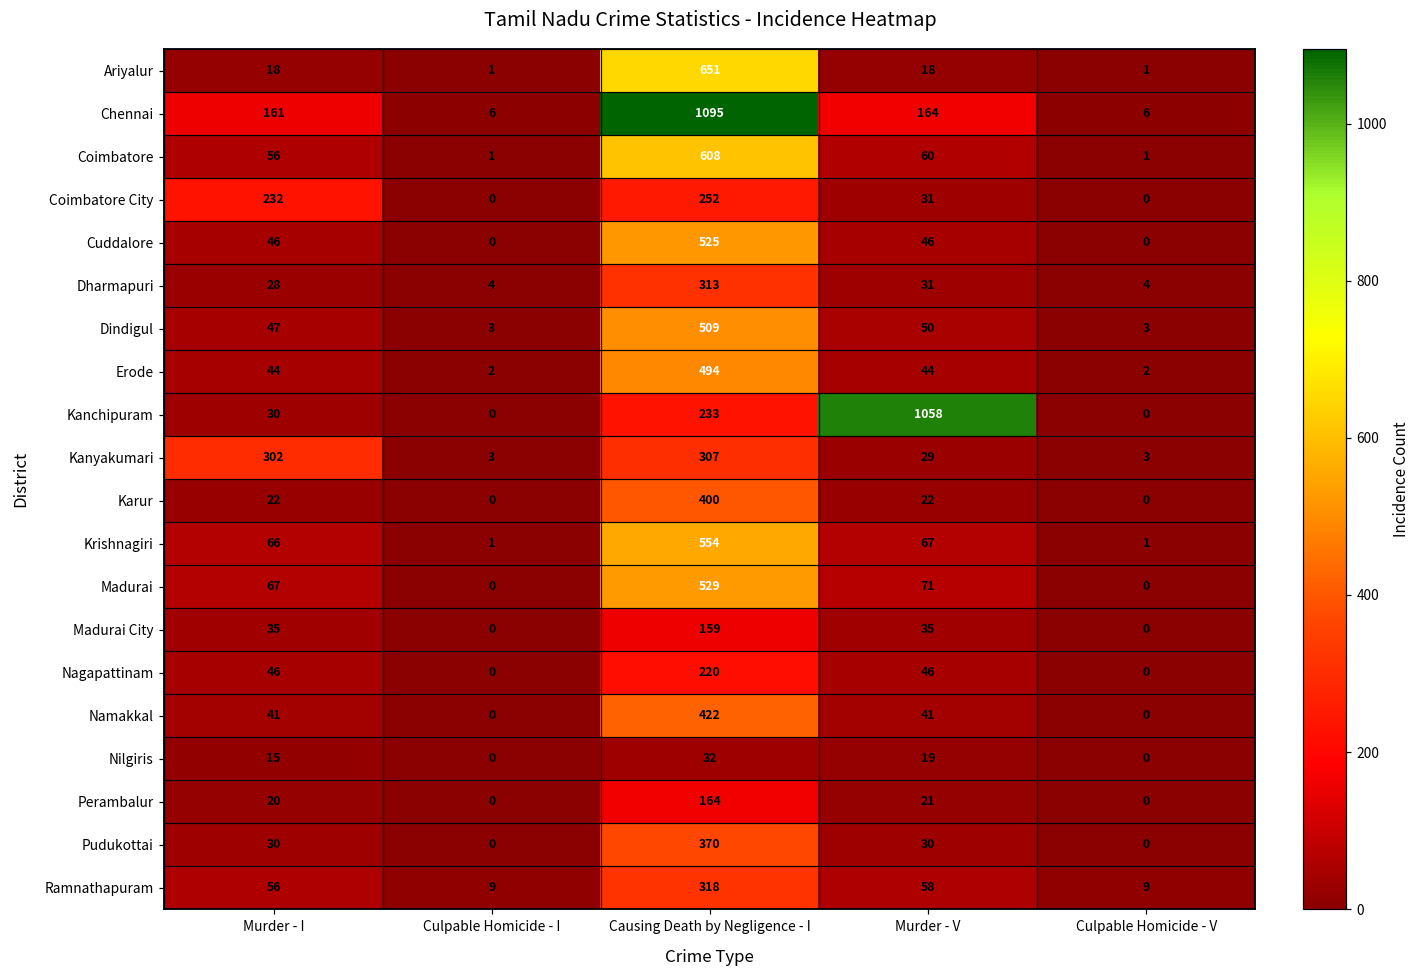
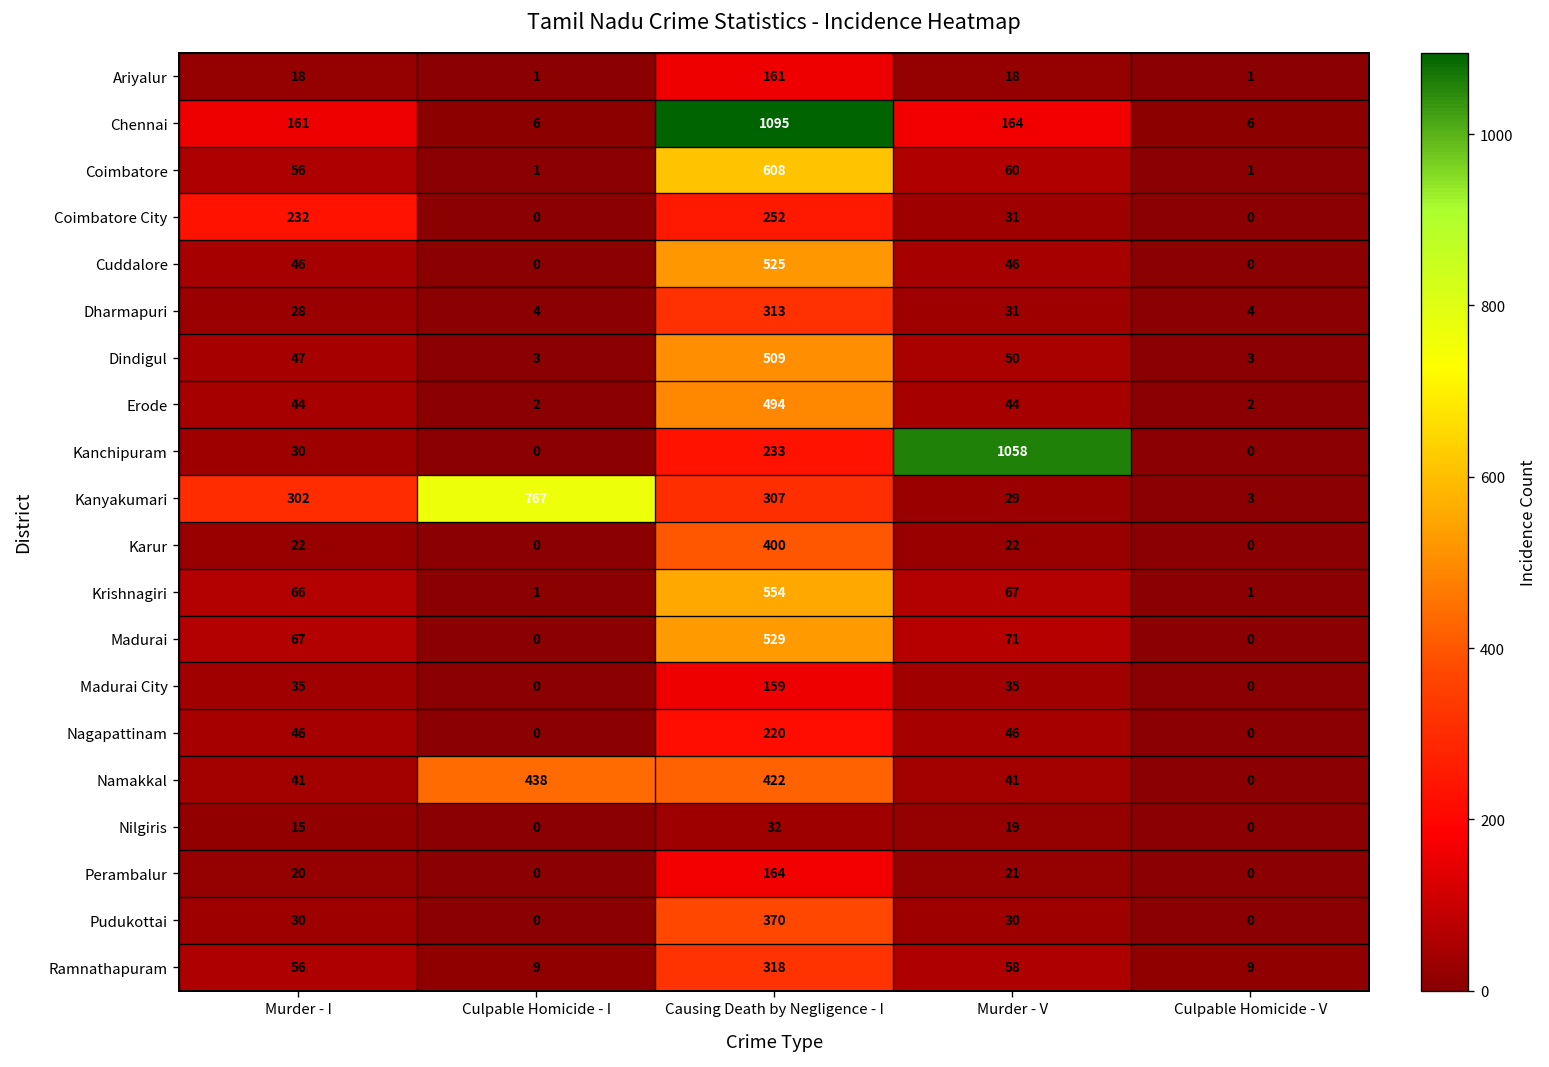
  {
    "Ariyalur": {
      "Murder - I": 18,
      "Culpable Homicide - I": 1,
-     "Causing Death by Negligence - I": 651,
+     "Causing Death by Negligence - I": 161,
      "Murder - V": 18,
      "Culpable Homicide - V": 1
    },
    "Chennai": {
      "Murder - I": 161,
      "Culpable Homicide - I": 6,
      "Causing Death by Negligence - I": 1095,
      "Murder - V": 164,
      "Culpable Homicide - V": 6
    },
    "Coimbatore": {
      "Murder - I": 56,
      "Culpable Homicide - I": 1,
      "Causing Death by Negligence - I": 608,
      "Murder - V": 60,
      "Culpable Homicide - V": 1
    },
    "Coimbatore City": {
      "Murder - I": 232,
      "Culpable Homicide - I": 0,
      "Causing Death by Negligence - I": 252,
      "Murder - V": 31,
      "Culpable Homicide - V": 0
    },
    "Cuddalore": {
      "Murder - I": 46,
      "Culpable Homicide - I": 0,
      "Causing Death by Negligence - I": 525,
      "Murder - V": 46,
      "Culpable Homicide - V": 0
    },
    "Dharmapuri": {
      "Murder - I": 28,
      "Culpable Homicide - I": 4,
      "Causing Death by Negligence - I": 313,
      "Murder - V": 31,
      "Culpable Homicide - V": 4
    },
    "Dindigul": {
      "Murder - I": 47,
      "Culpable Homicide - I": 3,
      "Causing Death by Negligence - I": 509,
      "Murder - V": 50,
      "Culpable Homicide - V": 3
    },
    "Erode": {
      "Murder - I": 44,
      "Culpable Homicide - I": 2,
      "Causing Death by Negligence - I": 494,
      "Murder - V": 44,
      "Culpable Homicide - V": 2
    },
    "Kanchipuram": {
      "Murder - I": 30,
      "Culpable Homicide - I": 0,
      "Causing Death by Negligence - I": 233,
      "Murder - V": 1058,
      "Culpable Homicide - V": 0
    },
    "Kanyakumari": {
      "Murder - I": 302,
-     "Culpable Homicide - I": 3,
+     "Culpable Homicide - I": 767,
      "Causing Death by Negligence - I": 307,
      "Murder - V": 29,
      "Culpable Homicide - V": 3
    },
    "Karur": {
      "Murder - I": 22,
      "Culpable Homicide - I": 0,
      "Causing Death by Negligence - I": 400,
      "Murder - V": 22,
      "Culpable Homicide - V": 0
    },
    "Krishnagiri": {
      "Murder - I": 66,
      "Culpable Homicide - I": 1,
      "Causing Death by Negligence - I": 554,
      "Murder - V": 67,
      "Culpable Homicide - V": 1
    },
    "Madurai": {
      "Murder - I": 67,
      "Culpable Homicide - I": 0,
      "Causing Death by Negligence - I": 529,
      "Murder - V": 71,
      "Culpable Homicide - V": 0
    },
    "Madurai City": {
      "Murder - I": 35,
      "Culpable Homicide - I": 0,
      "Causing Death by Negligence - I": 159,
      "Murder - V": 35,
      "Culpable Homicide - V": 0
    },
    "Nagapattinam": {
      "Murder - I": 46,
      "Culpable Homicide - I": 0,
      "Causing Death by Negligence - I": 220,
      "Murder - V": 46,
      "Culpable Homicide - V": 0
    },
    "Namakkal": {
      "Murder - I": 41,
-     "Culpable Homicide - I": 0,
+     "Culpable Homicide - I": 438,
      "Causing Death by Negligence - I": 422,
      "Murder - V": 41,
      "Culpable Homicide - V": 0
    },
    "Nilgiris": {
      "Murder - I": 15,
      "Culpable Homicide - I": 0,
      "Causing Death by Negligence - I": 32,
      "Murder - V": 19,
      "Culpable Homicide - V": 0
    },
    "Perambalur": {
      "Murder - I": 20,
      "Culpable Homicide - I": 0,
      "Causing Death by Negligence - I": 164,
      "Murder - V": 21,
      "Culpable Homicide - V": 0
    },
    "Pudukottai": {
      "Murder - I": 30,
      "Culpable Homicide - I": 0,
      "Causing Death by Negligence - I": 370,
      "Murder - V": 30,
      "Culpable Homicide - V": 0
    },
    "Ramnathapuram": {
      "Murder - I": 56,
      "Culpable Homicide - I": 9,
      "Causing Death by Negligence - I": 318,
      "Murder - V": 58,
      "Culpable Homicide - V": 9
    }
  }
